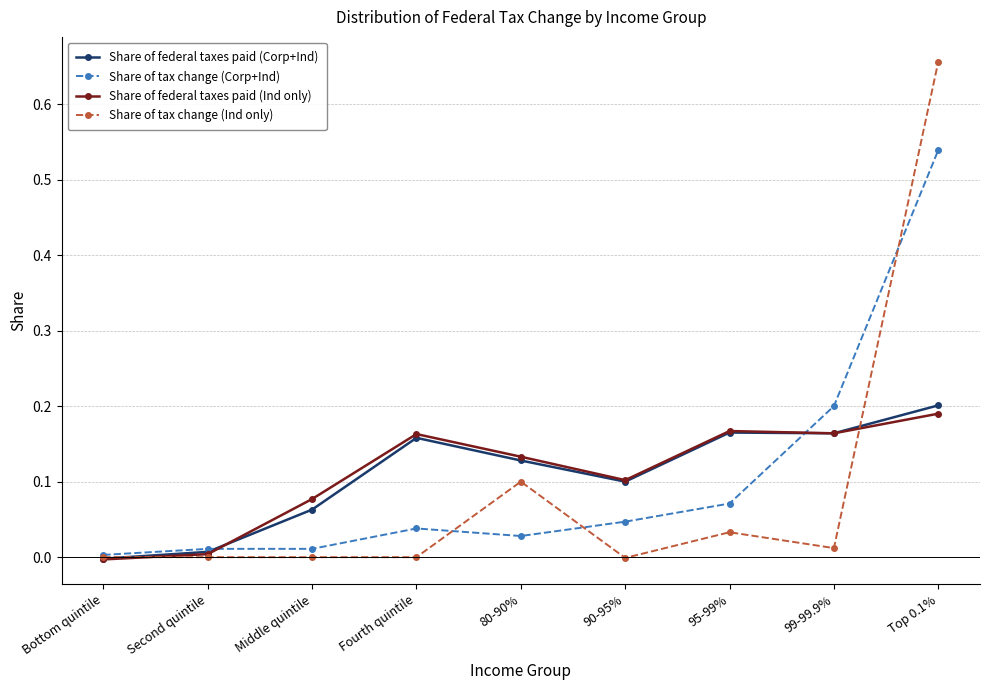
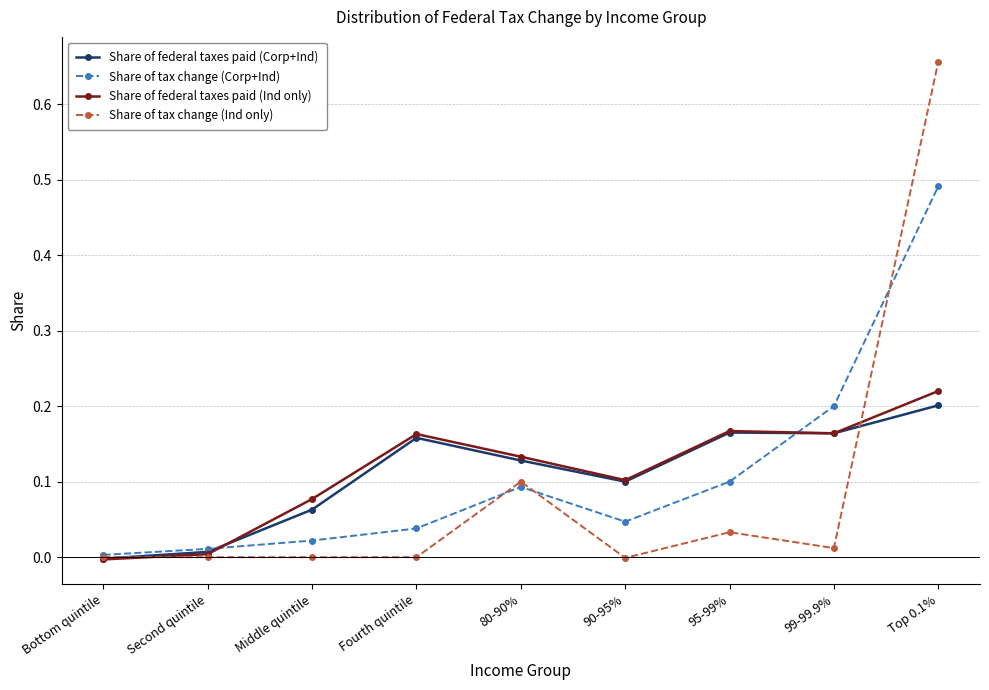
  {
    "Share of federal taxes paid (Corp+Ind)": {
      "Middle quintile": 0.06,
      "Fourth quintile": 0.16,
      "80-90%": 0.13,
      "Top 0.1%": 0.20
    },
    "Share of tax change (Corp+Ind)": {
      "Second quintile": 0.01,
-     "Middle quintile": 0.01,
+     "Middle quintile": 0.02,
      "Fourth quintile": 0.04,
-     "80-90%": 0.03,
+     "80-90%": 0.09,
      "90-95%": 0.05,
-     "95-99%": 0.07,
+     "95-99%": 0.10,
      "99-99.9%": 0.20,
-     "Top 0.1%": 0.54
+     "Top 0.1%": 0.49
    },
    "Share of federal taxes paid (Ind only)": {
      "Middle quintile": 0.08,
      "Fourth quintile": 0.16,
      "80-90%": 0.13,
-     "Top 0.1%": 0.19
+     "Top 0.1%": 0.22
    },
    "Share of tax change (Ind only)": {
      "Second quintile": 0.00,
      "Middle quintile": 0.00,
      "Fourth quintile": 0.00,
      "80-90%": 0.10,
      "90-95%": 0.00,
      "95-99%": 0.03,
      "99-99.9%": 0.01,
      "Top 0.1%": 0.66
    }
  }
